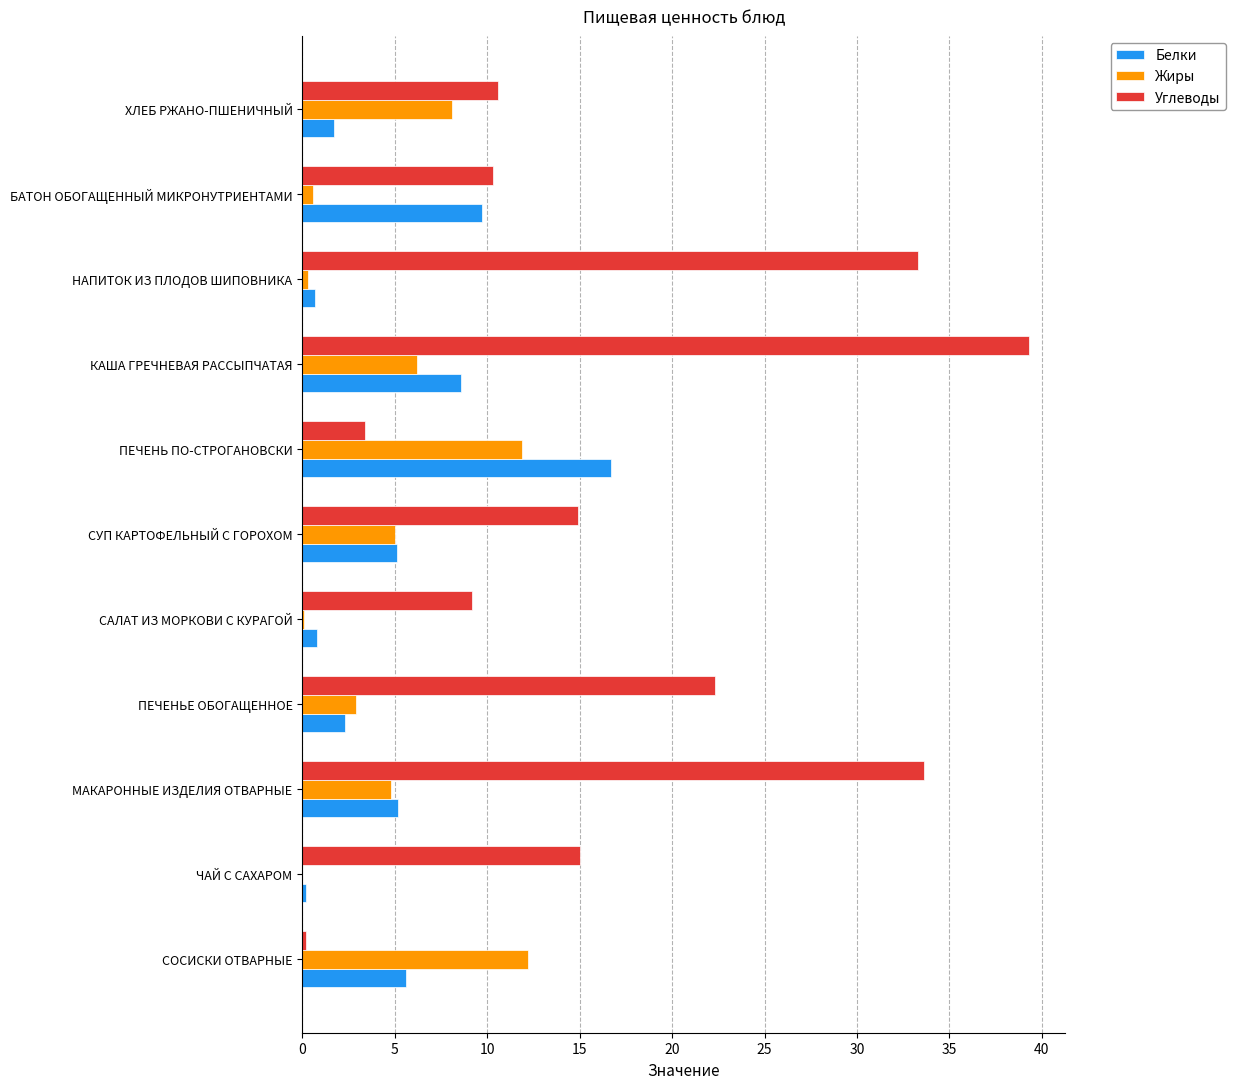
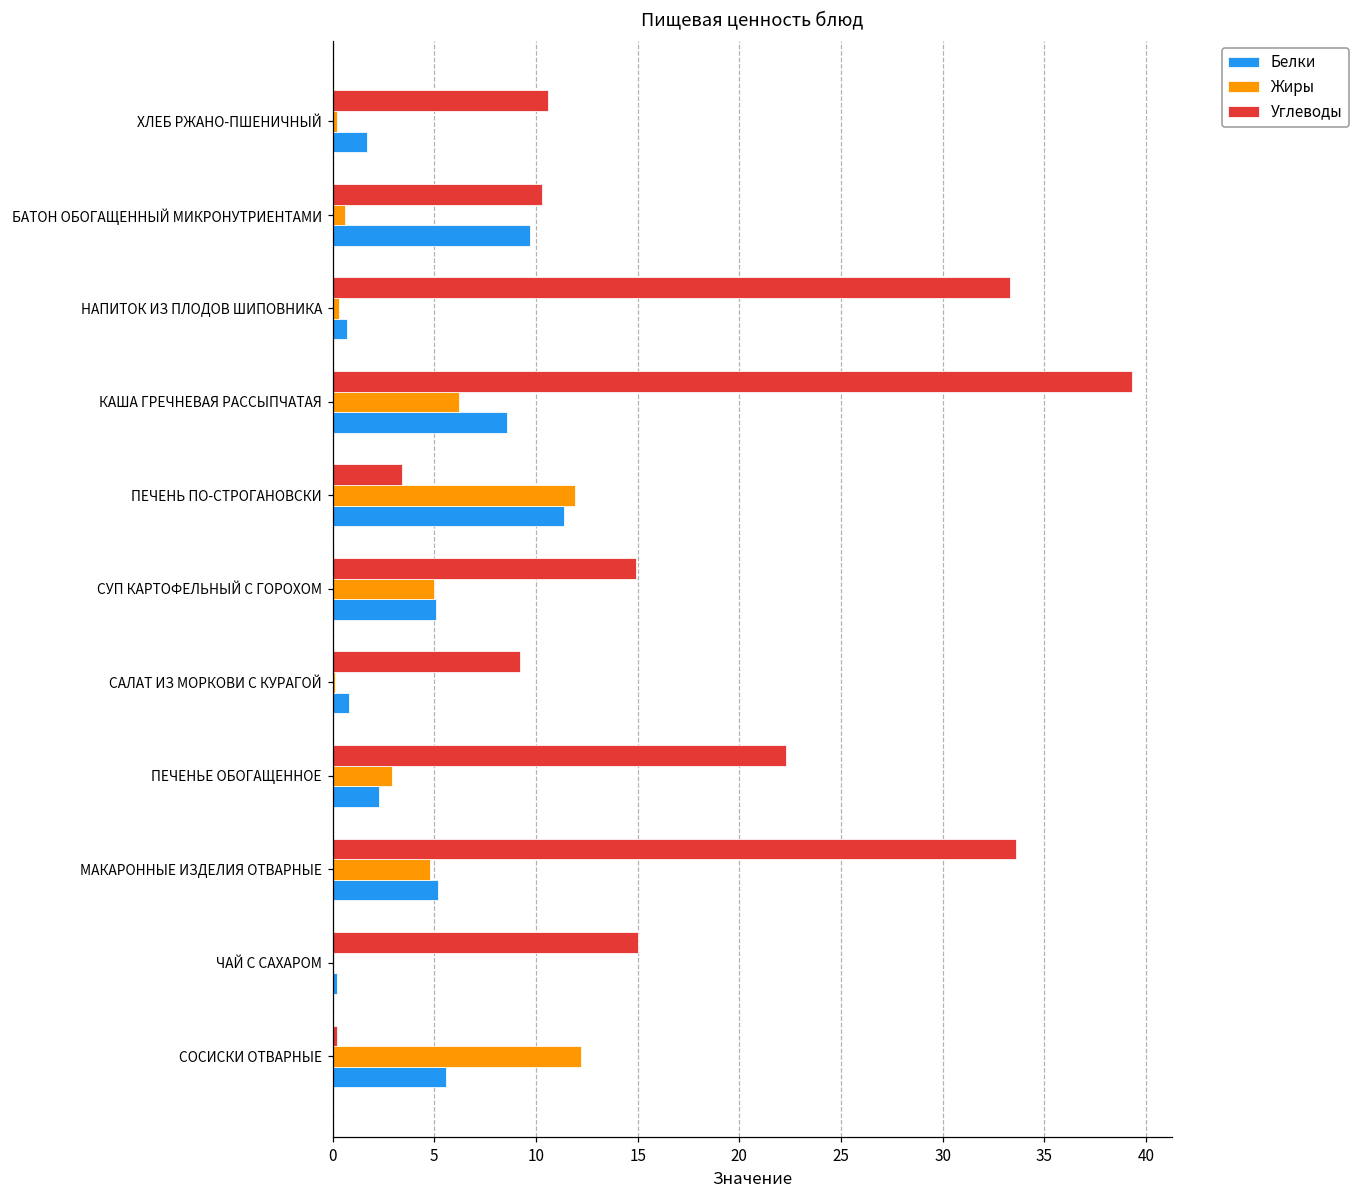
  {
    "Белки": {
      "ХЛЕБ РЖАНО-ПШЕНИЧНЫЙ": 1.7,
      "БАТОН ОБОГАЩЕННЫЙ МИКРОНУТРИЕНТАМИ": 9.7,
      "НАПИТОК ИЗ ПЛОДОВ ШИПОВНИКА": 0.7,
      "КАША ГРЕЧНЕВАЯ РАССЫПЧАТАЯ": 8.6,
-     "ПЕЧЕНЬ ПО-СТРОГАНОВСКИ": 16.7,
+     "ПЕЧЕНЬ ПО-СТРОГАНОВСКИ": 11.4,
      "СУП КАРТОФЕЛЬНЫЙ С ГОРОХОМ": 5.1,
      "САЛАТ ИЗ МОРКОВИ С КУРАГОЙ": 0.8,
      "ПЕЧЕНЬЕ ОБОГАЩЕННОЕ": 2.3,
      "МАКАРОННЫЕ ИЗДЕЛИЯ ОТВАРНЫЕ": 5.2,
      "ЧАЙ С САХАРОМ": 0.2,
      "СОСИСКИ ОТВАРНЫЕ": 5.6
    },
    "Жиры": {
-     "ХЛЕБ РЖАНО-ПШЕНИЧНЫЙ": 8.1,
+     "ХЛЕБ РЖАНО-ПШЕНИЧНЫЙ": 0.2,
      "БАТОН ОБОГАЩЕННЫЙ МИКРОНУТРИЕНТАМИ": 0.6,
      "НАПИТОК ИЗ ПЛОДОВ ШИПОВНИКА": 0.3,
      "КАША ГРЕЧНЕВАЯ РАССЫПЧАТАЯ": 6.2,
      "ПЕЧЕНЬ ПО-СТРОГАНОВСКИ": 11.9,
      "СУП КАРТОФЕЛЬНЫЙ С ГОРОХОМ": 5.0,
      "ПЕЧЕНЬЕ ОБОГАЩЕННОЕ": 2.9,
      "МАКАРОННЫЕ ИЗДЕЛИЯ ОТВАРНЫЕ": 4.8,
      "ЧАЙ С САХАРОМ": 0.0,
      "СОСИСКИ ОТВАРНЫЕ": 12.2
    },
    "Углеводы": {
      "ХЛЕБ РЖАНО-ПШЕНИЧНЫЙ": 10.6,
      "БАТОН ОБОГАЩЕННЫЙ МИКРОНУТРИЕНТАМИ": 10.3,
      "НАПИТОК ИЗ ПЛОДОВ ШИПОВНИКА": 33.3,
      "КАША ГРЕЧНЕВАЯ РАССЫПЧАТАЯ": 39.3,
      "ПЕЧЕНЬ ПО-СТРОГАНОВСКИ": 3.4,
      "СУП КАРТОФЕЛЬНЫЙ С ГОРОХОМ": 14.9,
      "САЛАТ ИЗ МОРКОВИ С КУРАГОЙ": 9.2,
      "ПЕЧЕНЬЕ ОБОГАЩЕННОЕ": 22.3,
      "МАКАРОННЫЕ ИЗДЕЛИЯ ОТВАРНЫЕ": 33.6,
      "ЧАЙ С САХАРОМ": 15.0,
      "СОСИСКИ ОТВАРНЫЕ": 0.2
    }
  }
